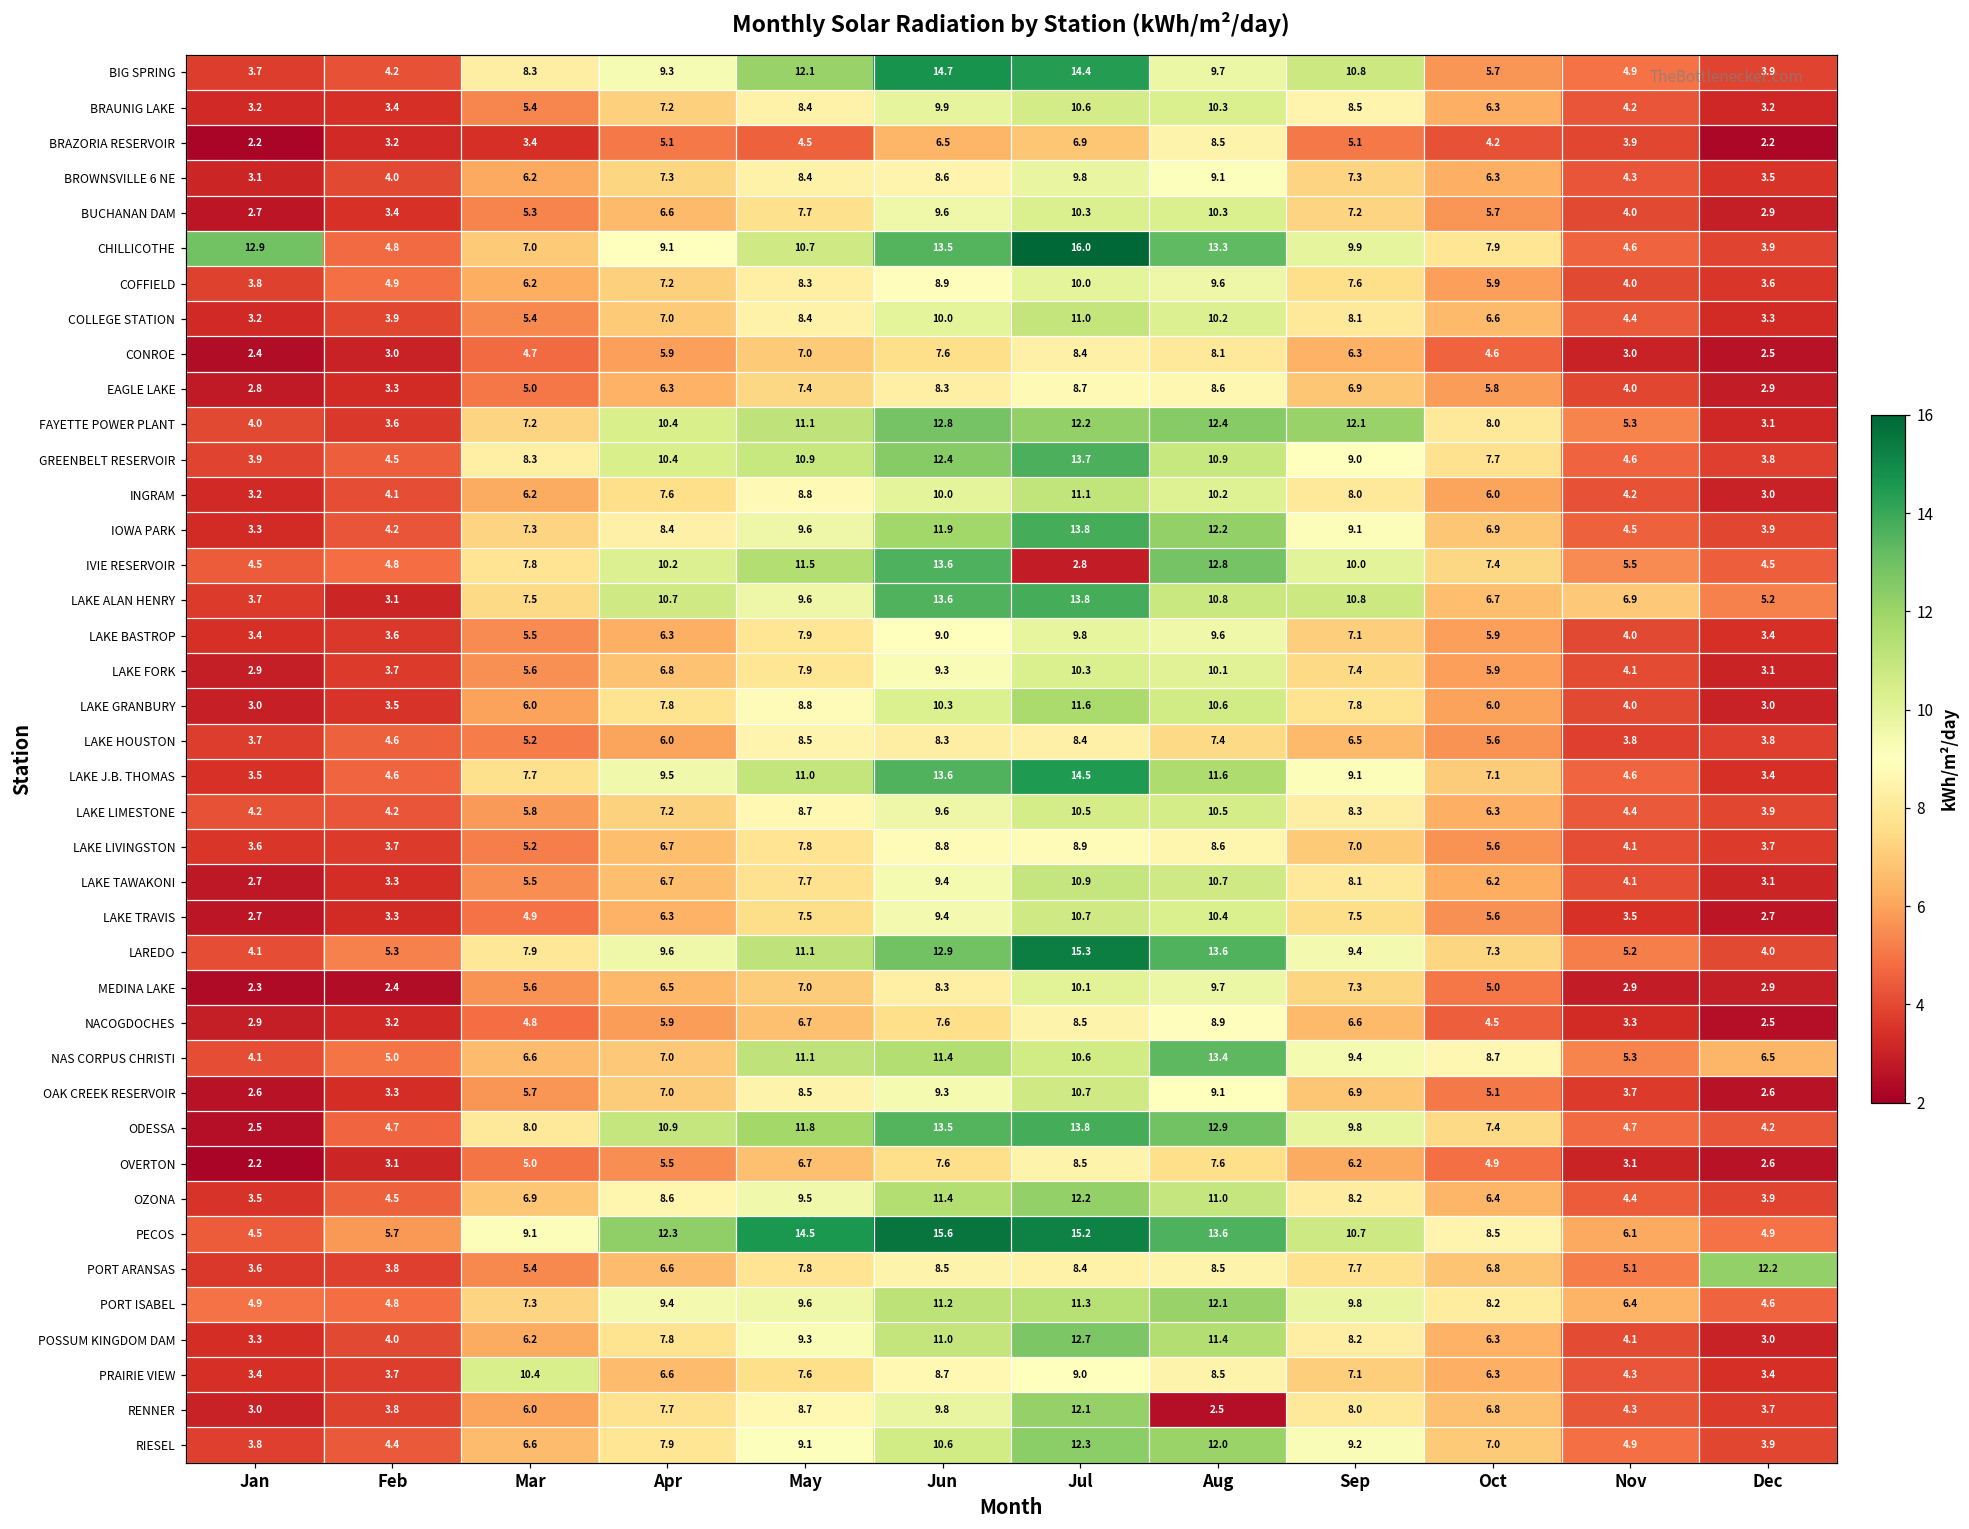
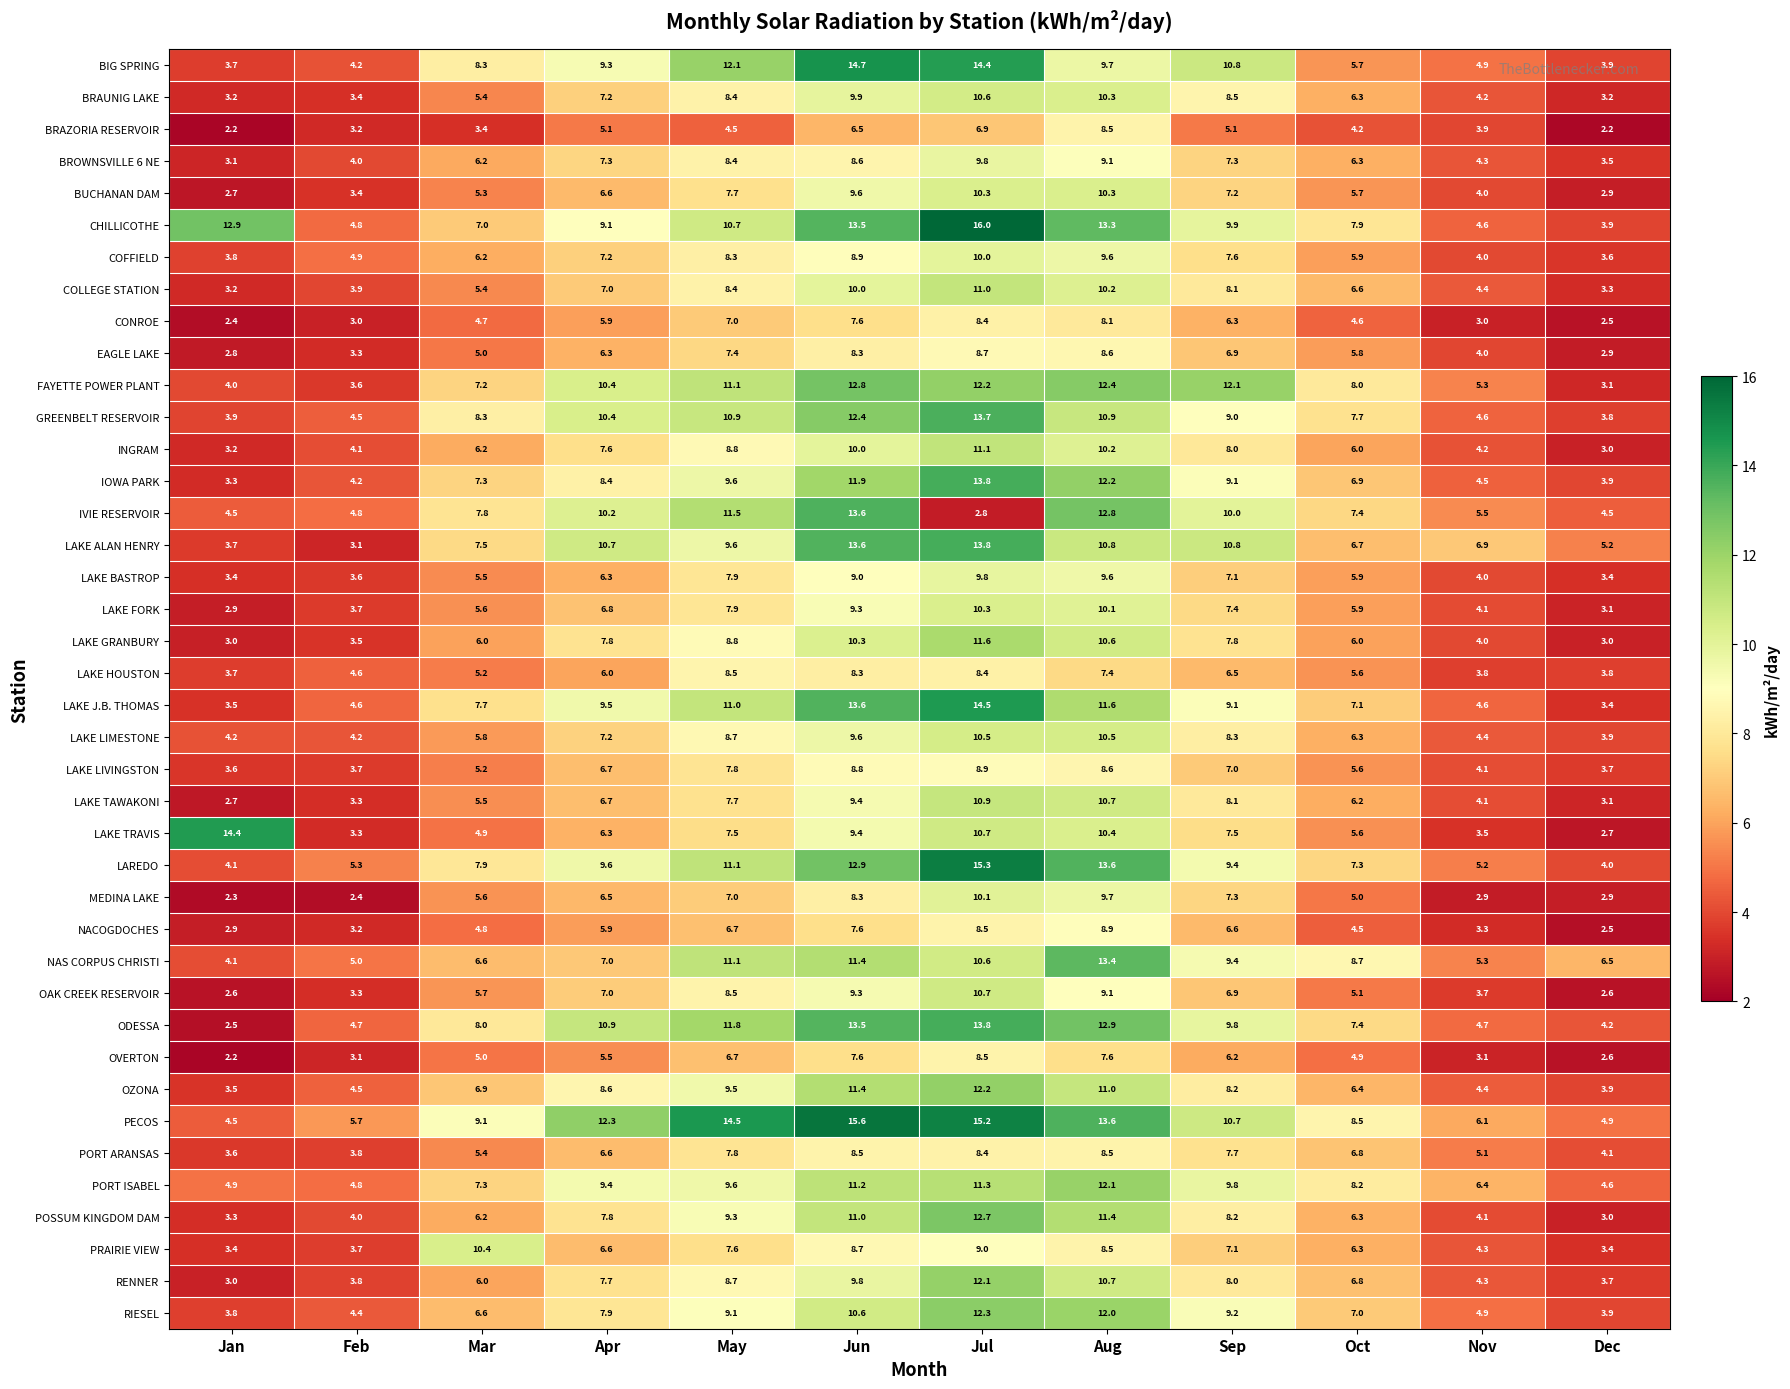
  {
    "LAKE TRAVIS": {
-     "Jan": 2.7,
+     "Jan": 14.4,
      "Feb": 3.3,
      "Mar": 4.9,
      "Apr": 6.3,
      "May": 7.5,
      "Jun": 9.4,
      "Jul": 10.7,
      "Aug": 10.4,
      "Sep": 7.5,
      "Oct": 5.6,
      "Nov": 3.5,
      "Dec": 2.7
    },
    "PORT ARANSAS": {
      "Jan": 3.6,
      "Feb": 3.8,
      "Mar": 5.4,
      "Apr": 6.6,
      "May": 7.8,
      "Jun": 8.5,
      "Jul": 8.4,
      "Aug": 8.5,
      "Sep": 7.7,
      "Oct": 6.8,
      "Nov": 5.1,
-     "Dec": 12.2
+     "Dec": 4.1
    },
    "RENNER": {
      "Jan": 3.0,
      "Feb": 3.8,
      "Mar": 6.0,
      "Apr": 7.7,
      "May": 8.7,
      "Jun": 9.8,
      "Jul": 12.1,
-     "Aug": 2.5,
+     "Aug": 10.7,
      "Sep": 8.0,
      "Oct": 6.8,
      "Nov": 4.3,
      "Dec": 3.7
    }
  }
